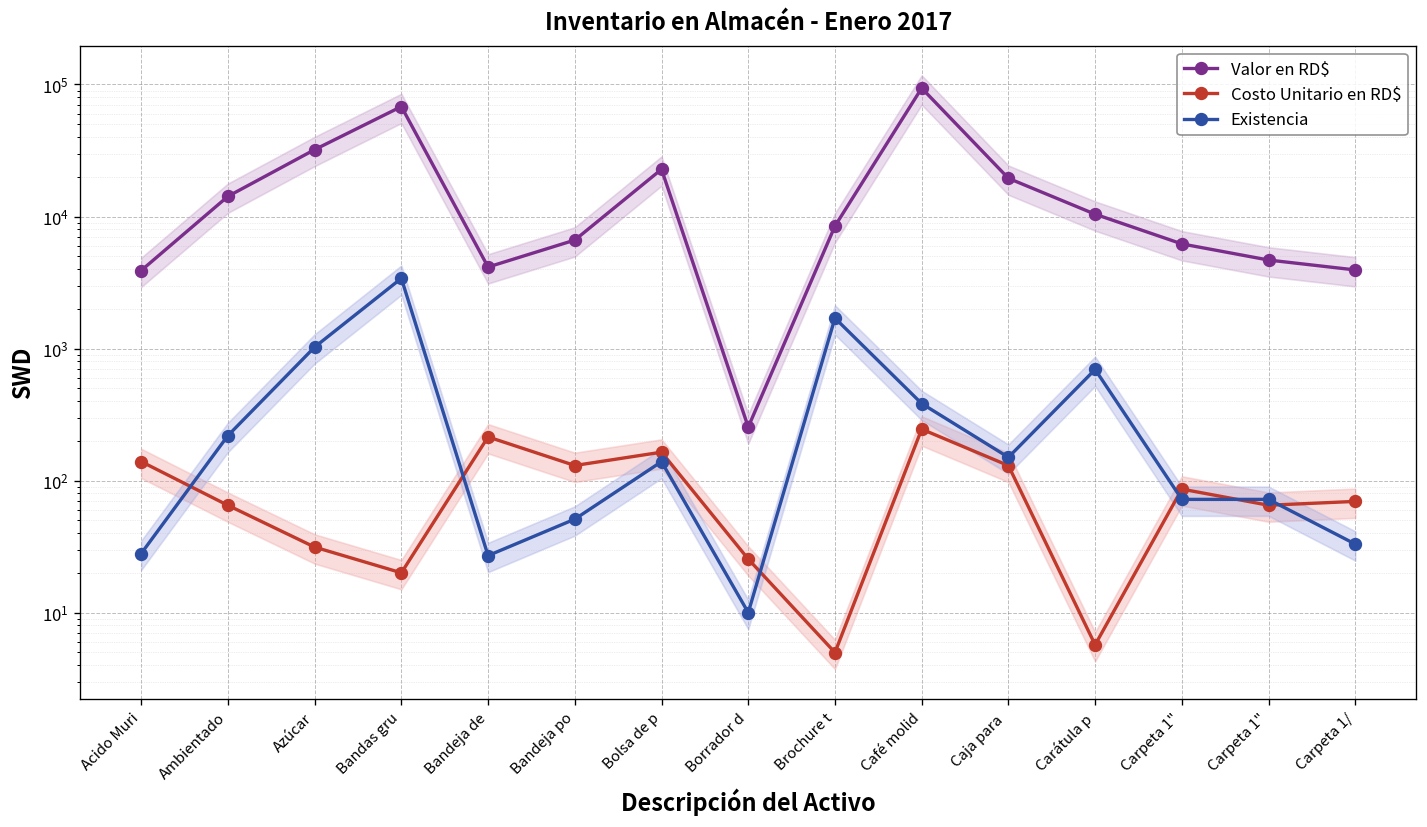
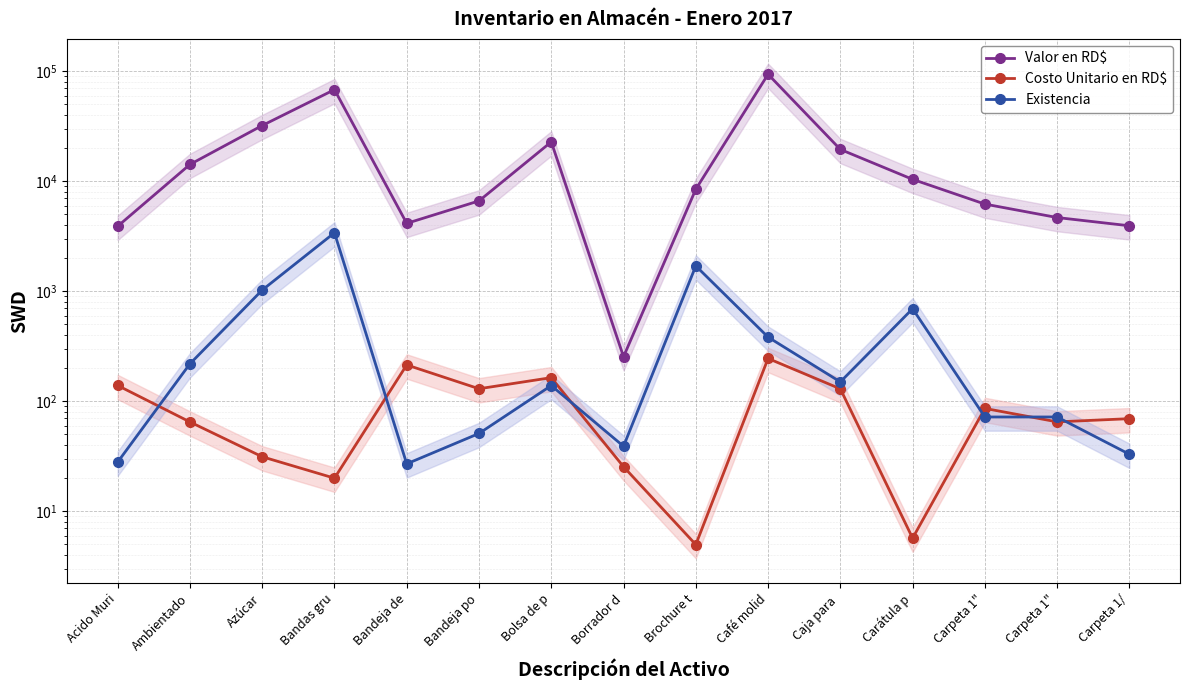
  {
    "Valor en RD$": {
      "Acido Muri": 3900,
      "Ambientado": 14000,
      "Azúcar": 32000,
      "Bandas gru": 70000,
      "Bandeja de": 4100,
      "Bandeja po": 7000,
      "Bolsa de p": 23000,
      "Borrador d": 250,
      "Brochure t": 8000,
      "Café molid": 90000,
      "Caja para": 19000,
      "Carátula p": 10000,
      "Carpeta 1/": 3900
    },
    "Costo Unitario en RD$": {
      "Acido Muri": 140,
      "Ambientado": 60,
      "Azúcar": 31,
      "Bandas gru": 20,
      "Bandeja de": 210,
      "Bandeja po": 130,
      "Bolsa de p": 160,
      "Borrador d": 25,
      "Brochure t": 5,
      "Café molid": 250,
      "Caja para": 130,
      "Carátula p": 6,
      "Carpeta 1/": 70
    },
    "Existencia": {
      "Acido Muri": 28,
      "Ambientado": 220,
      "Azúcar": 1000,
      "Bandas gru": 3400,
      "Bandeja de": 27,
      "Bandeja po": 50,
      "Bolsa de p": 140,
-     "Borrador d": 10,
+     "Borrador d": 39,
      "Brochure t": 1700,
      "Café molid": 380,
      "Caja para": 150,
      "Carátula p": 700,
      "Carpeta 1/": 33
    }
  }
